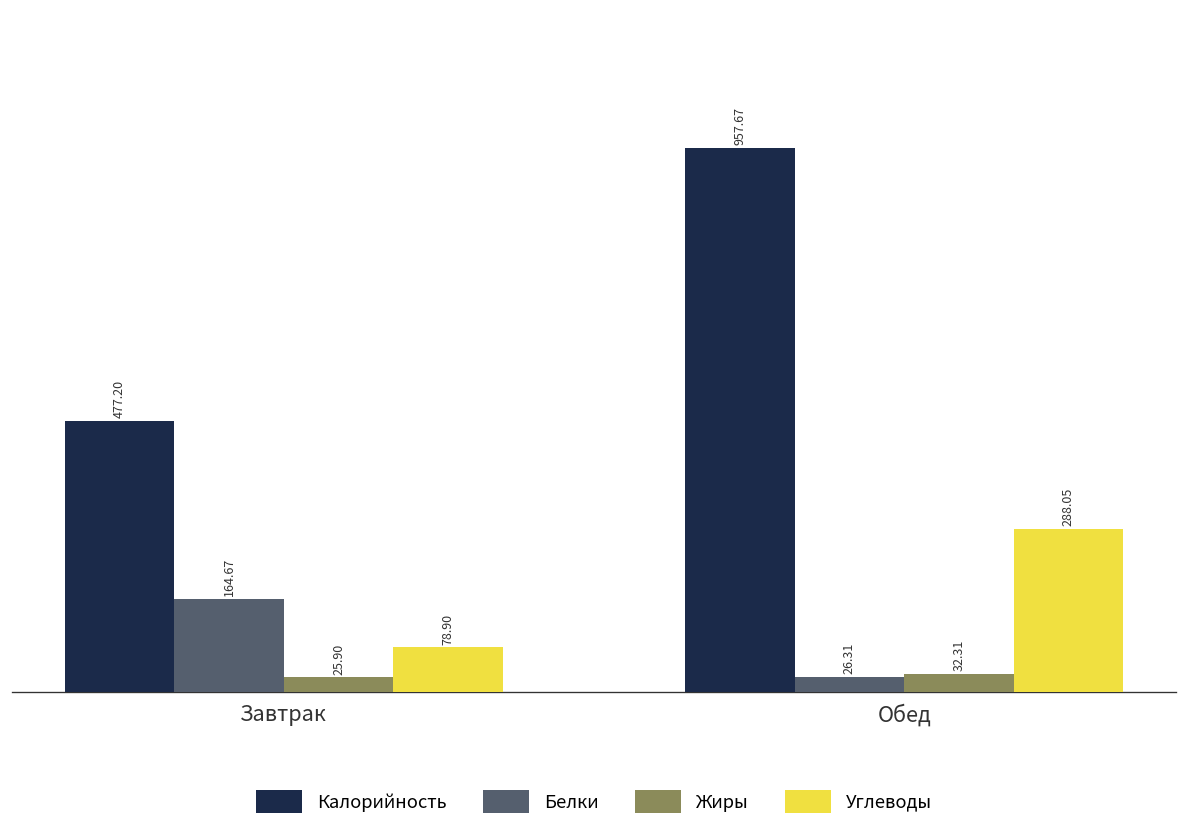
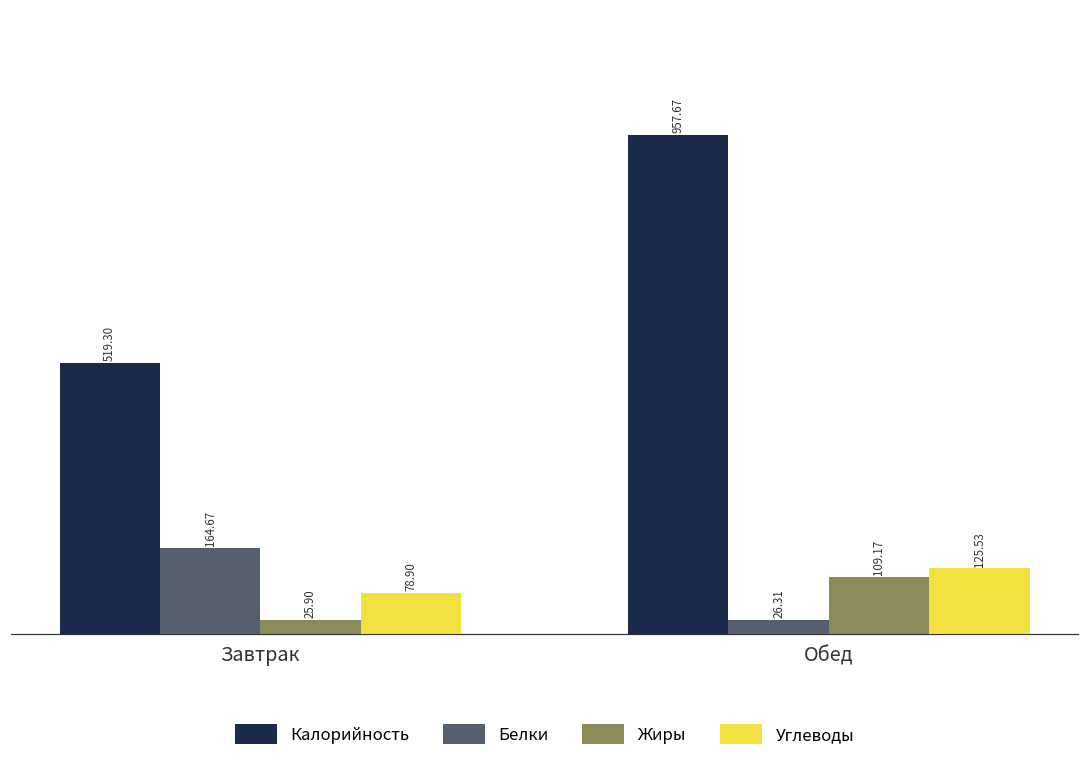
  {
    "Калорийность": {
-     "Завтрак": 477.20,
+     "Завтрак": 519.30,
      "Обед": 957.67
    },
    "Белки": {
      "Завтрак": 164.67,
      "Обед": 26.31
    },
    "Жиры": {
      "Завтрак": 25.90,
-     "Обед": 32.31
+     "Обед": 109.17
    },
    "Углеводы": {
      "Завтрак": 78.90,
-     "Обед": 288.05
+     "Обед": 125.53
    }
  }
